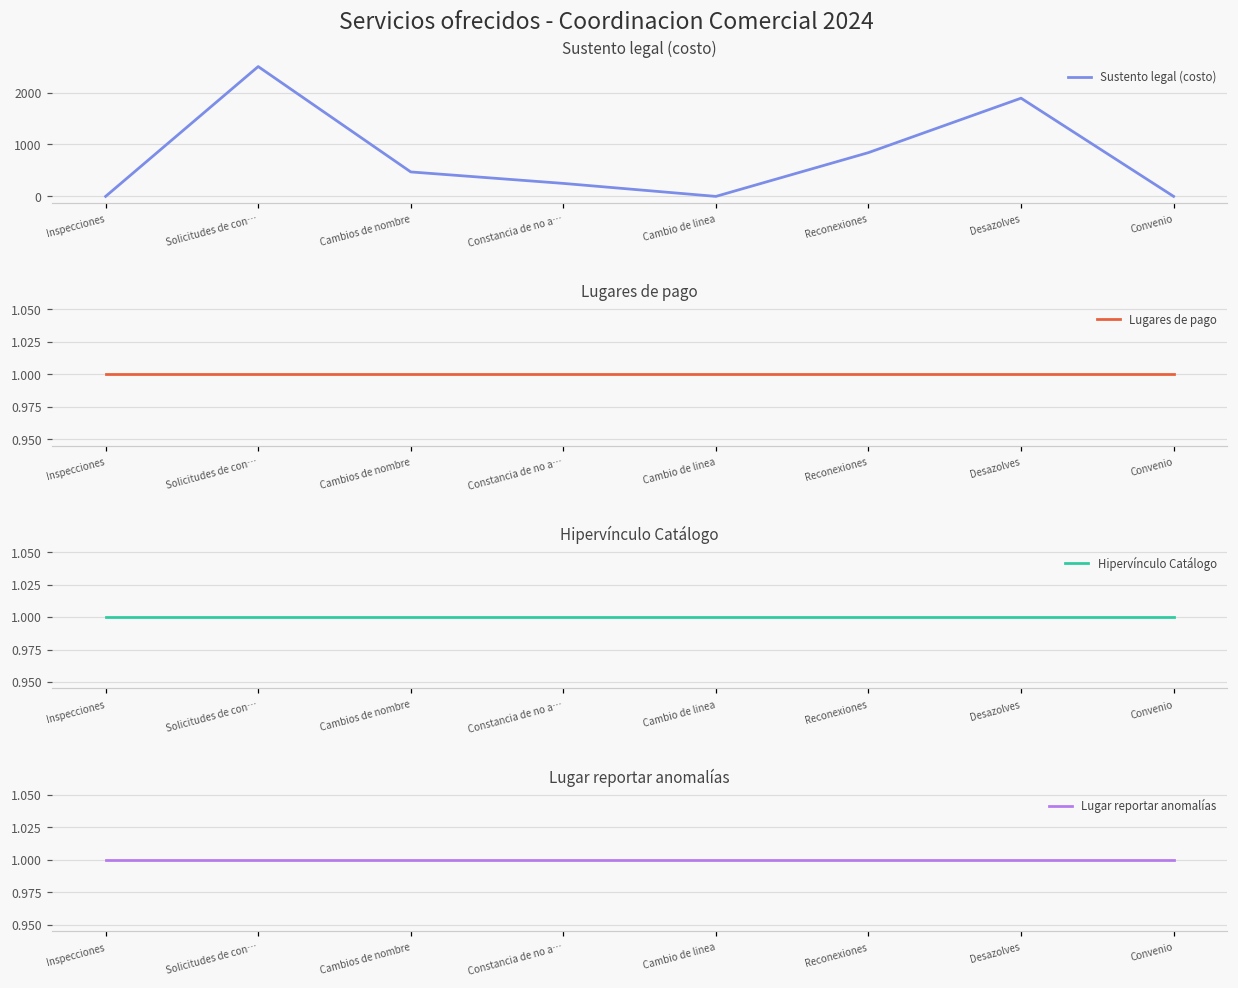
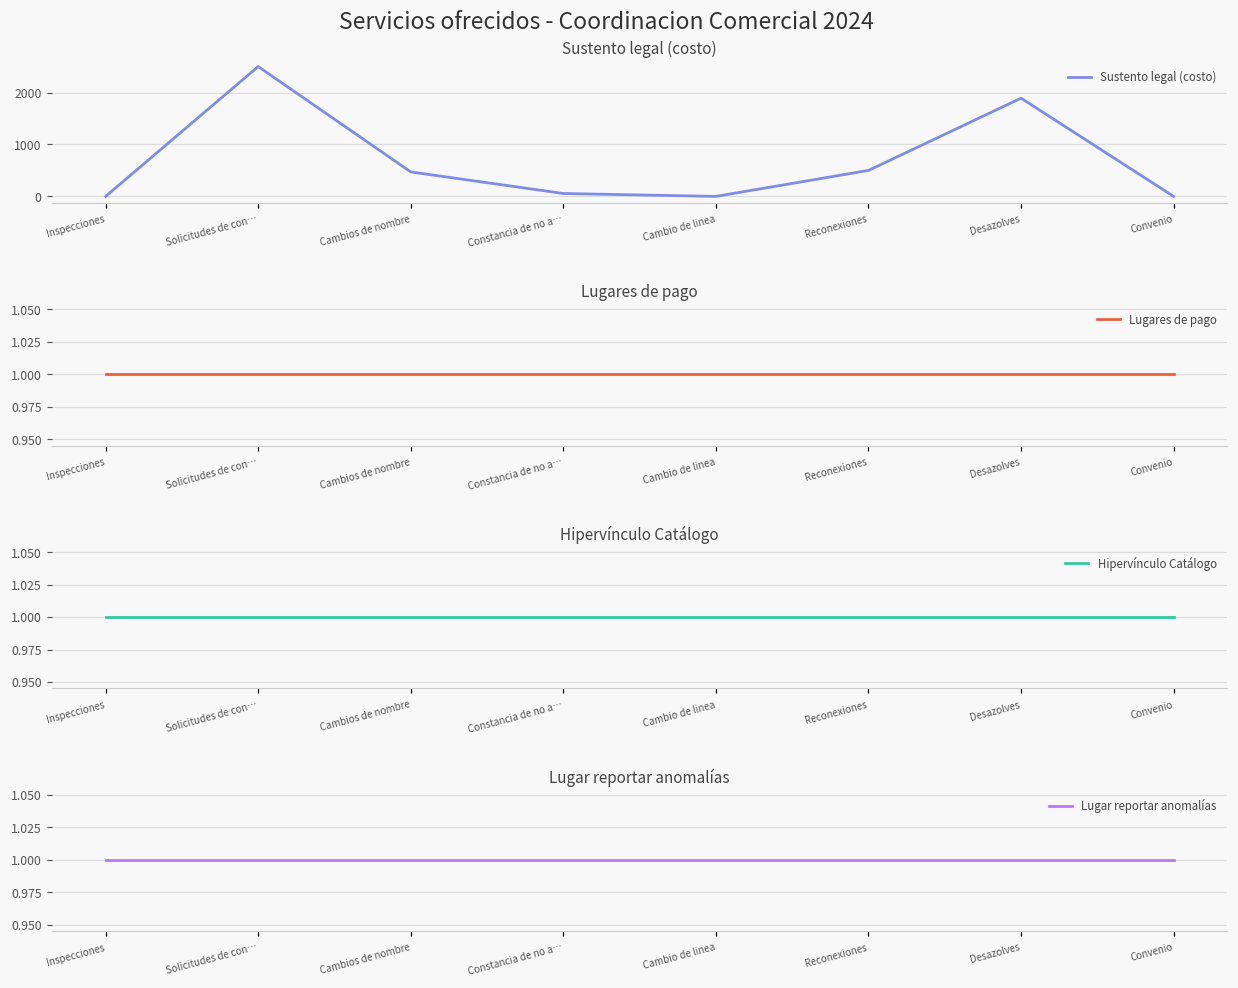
  {
    "Sustento legal (costo)": {
      "Inspecciones": 0,
      "Solicitudes de con…": 2500,
      "Cambios de nombre": 500,
-     "Constancia de no a…": 300,
+     "Constancia de no a…": 100,
      "Cambio de linea": 0,
-     "Reconexiones": 800,
+     "Reconexiones": 500,
      "Desazolves": 1900,
      "Convenio": 0
    },
    "Lugares de pago": {
      "Inspecciones": 1.000,
      "Solicitudes de con…": 1.000,
      "Cambios de nombre": 1.000,
      "Constancia de no a…": 1.000,
      "Cambio de linea": 1.000,
      "Reconexiones": 1.000,
      "Desazolves": 1.000,
      "Convenio": 1.000
    },
    "Hipervínculo Catálogo": {
      "Inspecciones": 1.000,
      "Solicitudes de con…": 1.000,
      "Cambios de nombre": 1.000,
      "Constancia de no a…": 1.000,
      "Cambio de linea": 1.000,
      "Reconexiones": 1.000,
      "Desazolves": 1.000,
      "Convenio": 1.000
    },
    "Lugar reportar anomalías": {
      "Inspecciones": 1.000,
      "Solicitudes de con…": 1.000,
      "Cambios de nombre": 1.000,
      "Constancia de no a…": 1.000,
      "Cambio de linea": 1.000,
      "Reconexiones": 1.000,
      "Desazolves": 1.000,
      "Convenio": 1.000
    }
  }
